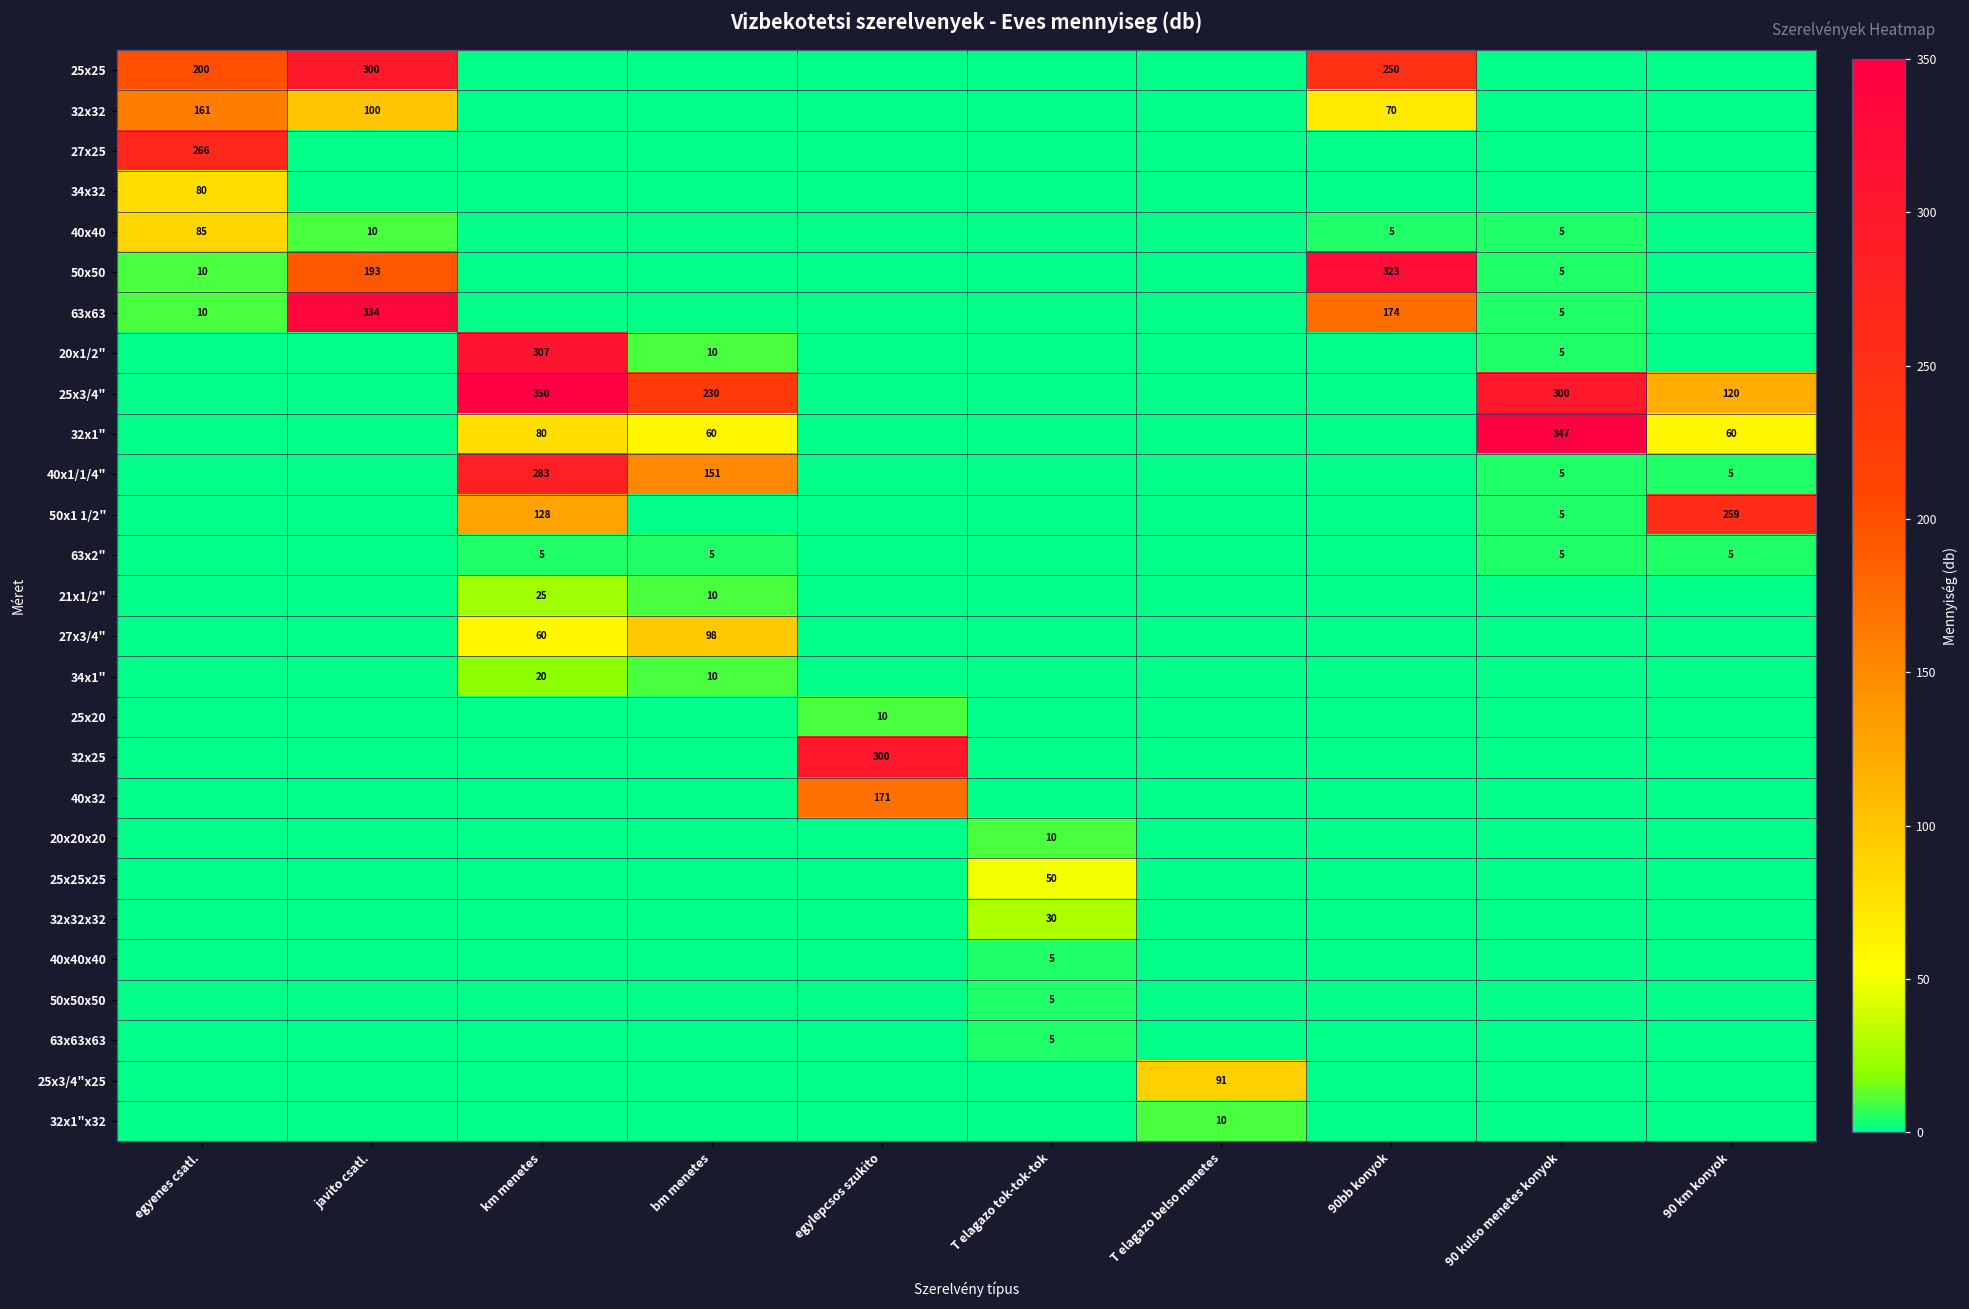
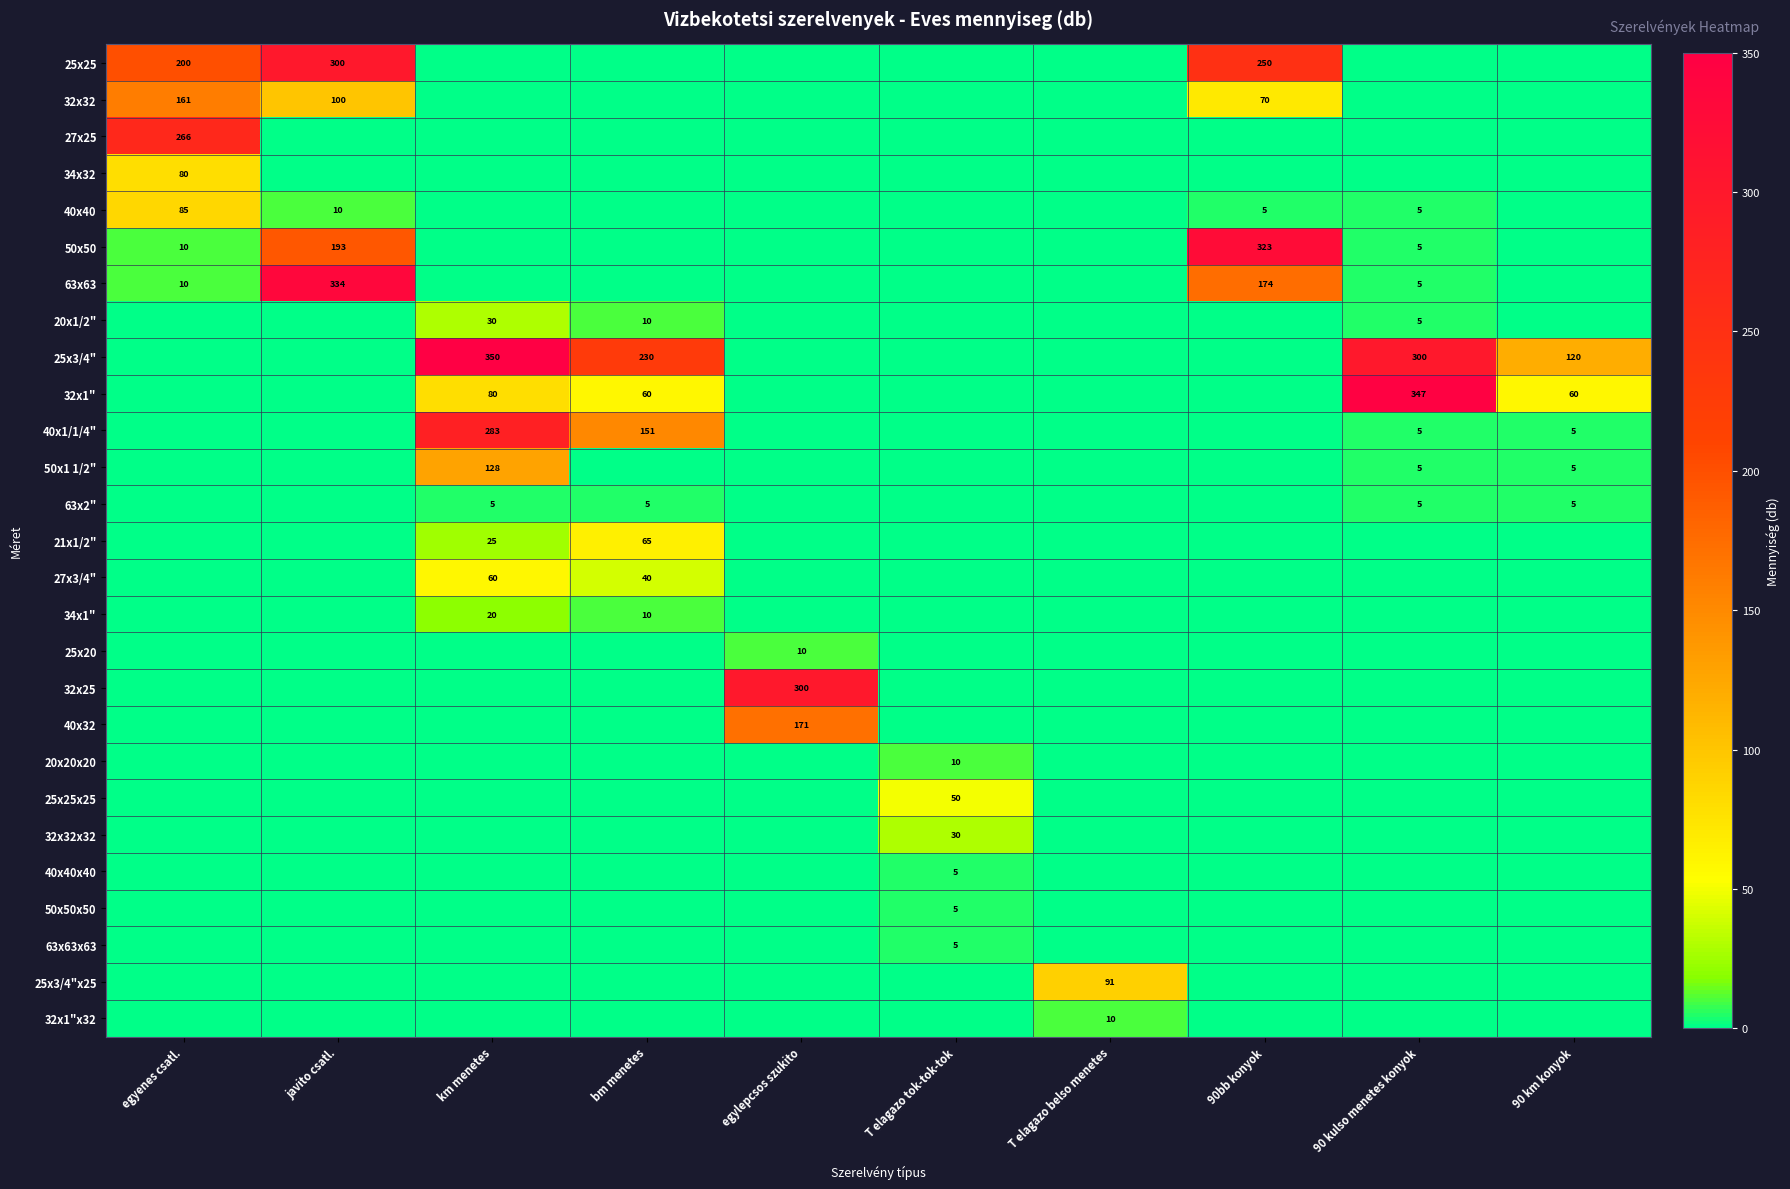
  {
    "25x25": {
      "egyenes csatl.": 200,
      "javito csatl.": 300,
      "90bb konyok": 250
    },
    "32x32": {
      "egyenes csatl.": 161,
      "javito csatl.": 100,
      "90bb konyok": 70
    },
    "27x25": {
      "egyenes csatl.": 266
    },
    "34x32": {
      "egyenes csatl.": 80
    },
    "40x40": {
      "egyenes csatl.": 85,
      "javito csatl.": 10,
      "90bb konyok": 5,
      "90 kulso menetes konyok": 5
    },
    "50x50": {
      "egyenes csatl.": 10,
      "javito csatl.": 193,
      "90bb konyok": 323,
      "90 kulso menetes konyok": 5
    },
    "63x63": {
      "egyenes csatl.": 10,
      "javito csatl.": 334,
      "90bb konyok": 174,
      "90 kulso menetes konyok": 5
    },
    "20x1/2\"": {
-     "km menetes": 307,
+     "km menetes": 30,
      "bm menetes": 10,
      "90 kulso menetes konyok": 5
    },
    "25x3/4\"": {
      "km menetes": 350,
      "bm menetes": 230,
      "90 kulso menetes konyok": 300,
      "90 km konyok": 120
    },
    "32x1\"": {
      "km menetes": 80,
      "bm menetes": 60,
      "90 kulso menetes konyok": 347,
      "90 km konyok": 60
    },
    "40x1/1/4\"": {
      "km menetes": 283,
      "bm menetes": 151,
      "90 kulso menetes konyok": 5,
      "90 km konyok": 5
    },
    "50x1 1/2\"": {
      "km menetes": 128,
      "90 kulso menetes konyok": 5,
-     "90 km konyok": 259
+     "90 km konyok": 5
    },
    "63x2\"": {
      "km menetes": 5,
      "bm menetes": 5,
      "90 kulso menetes konyok": 5,
      "90 km konyok": 5
    },
    "21x1/2\"": {
      "km menetes": 25,
-     "bm menetes": 10
+     "bm menetes": 65
    },
    "27x3/4\"": {
      "km menetes": 60,
-     "bm menetes": 98
+     "bm menetes": 40
    },
    "34x1\"": {
      "km menetes": 20,
      "bm menetes": 10
    },
    "25x20": {
      "egylepcsos szukito": 10
    },
    "32x25": {
      "egylepcsos szukito": 300
    },
    "40x32": {
      "egylepcsos szukito": 171
    },
    "20x20x20": {
      "T elagazo tok-tok-tok": 10
    },
    "25x25x25": {
      "T elagazo tok-tok-tok": 50
    },
    "32x32x32": {
      "T elagazo tok-tok-tok": 30
    },
    "40x40x40": {
      "T elagazo tok-tok-tok": 5
    },
    "50x50x50": {
      "T elagazo tok-tok-tok": 5
    },
    "63x63x63": {
      "T elagazo tok-tok-tok": 5
    },
    "25x3/4\"x25": {
      "T elagazo belso menetes": 91
    },
    "32x1\"x32": {
      "T elagazo belso menetes": 10
    }
  }
